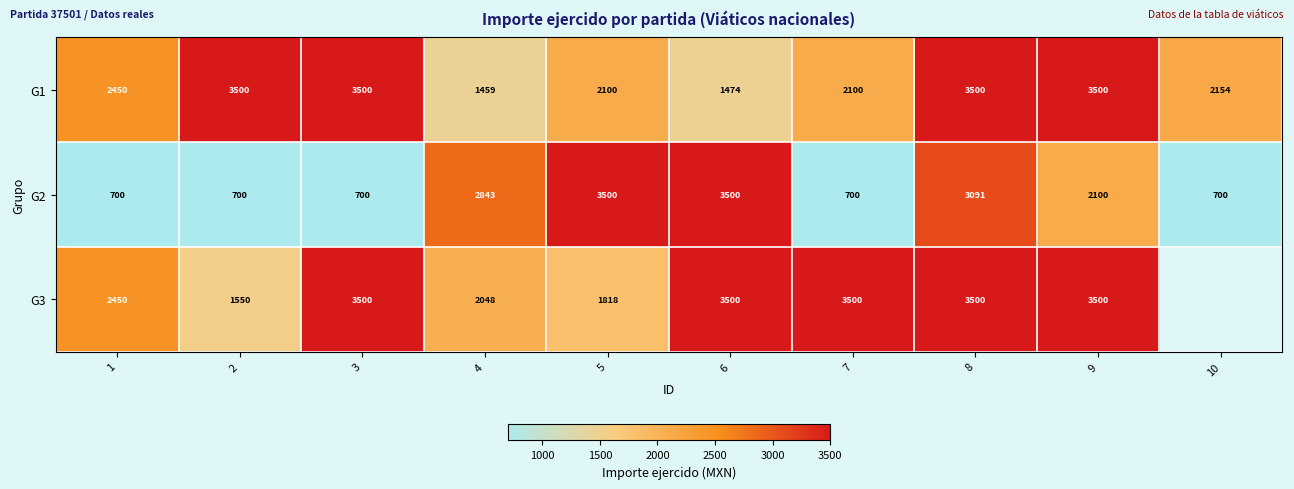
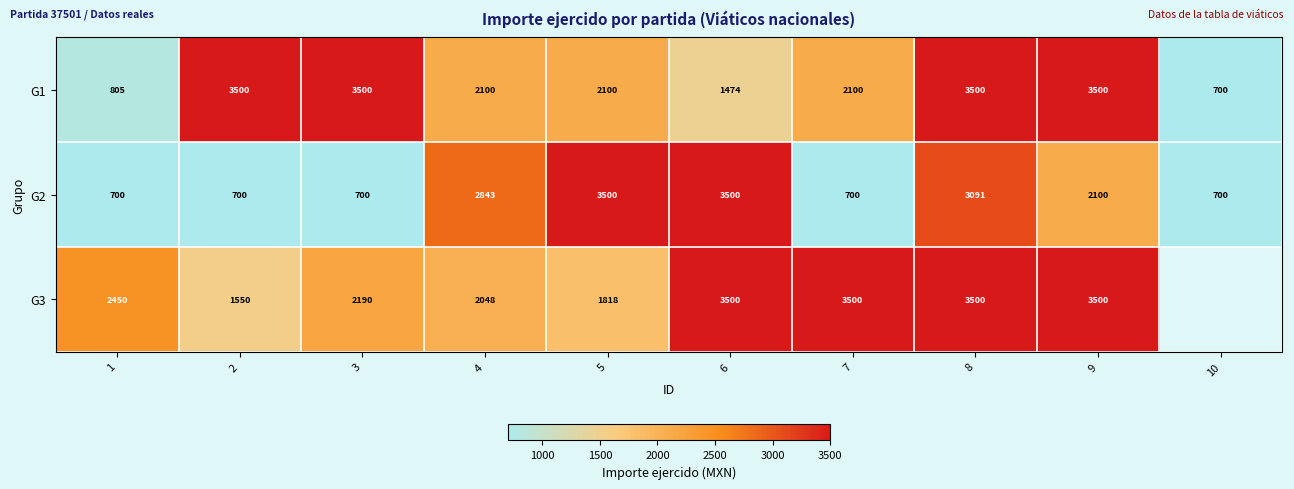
  {
    "G1": {
-     "1": 2450,
+     "1": 805,
      "2": 3500,
      "3": 3500,
-     "4": 1459,
+     "4": 2100,
      "5": 2100,
      "6": 1474,
      "7": 2100,
      "8": 3500,
      "9": 3500,
-     "10": 2154
+     "10": 700
    },
    "G2": {
      "1": 700,
      "2": 700,
      "3": 700,
      "4": 2843,
      "5": 3500,
      "6": 3500,
      "7": 700,
      "8": 3091,
      "9": 2100,
      "10": 700
    },
    "G3": {
      "1": 2450,
      "2": 1550,
-     "3": 3500,
+     "3": 2190,
      "4": 2048,
      "5": 1818,
      "6": 3500,
      "7": 3500,
      "8": 3500,
      "9": 3500
    }
  }
